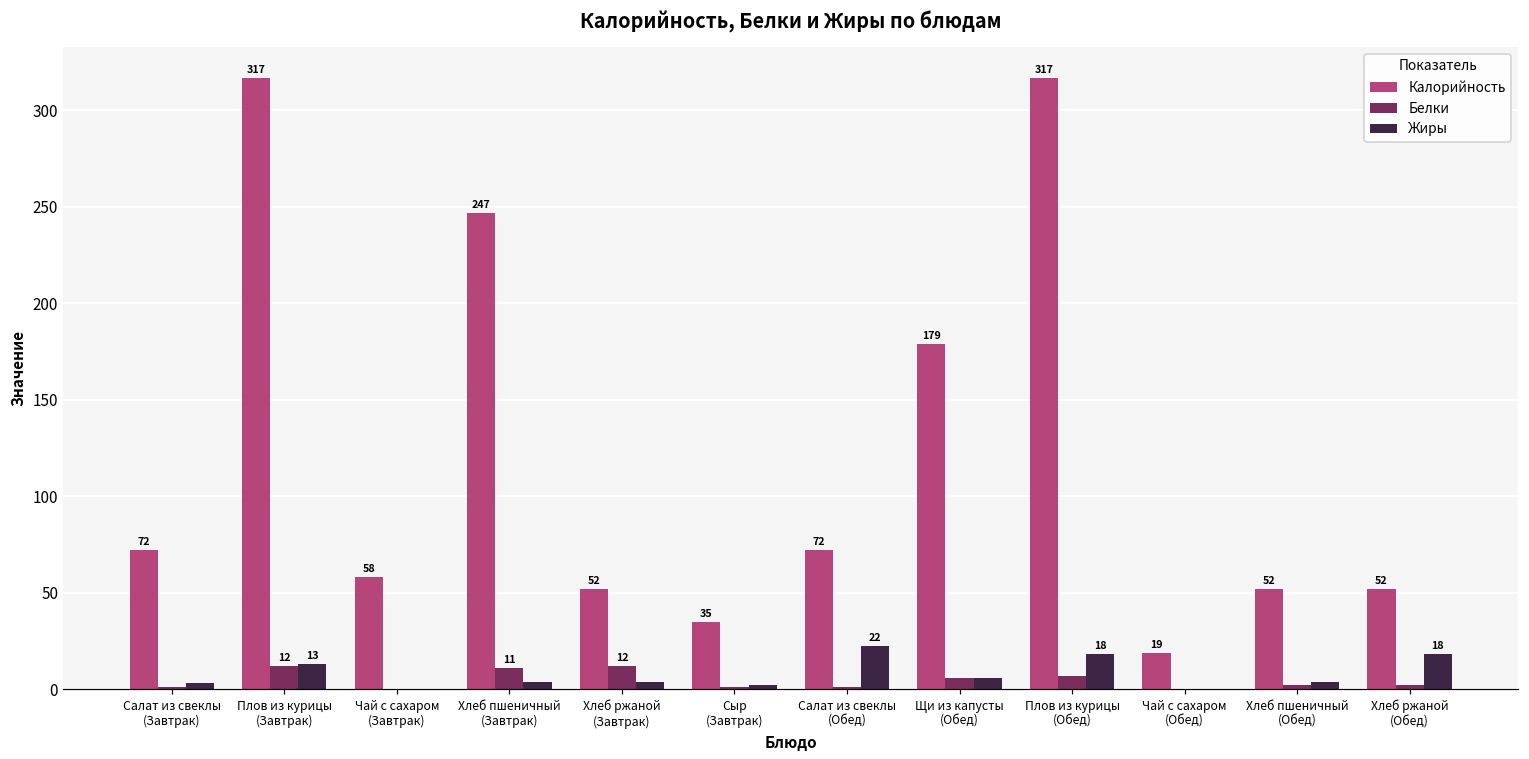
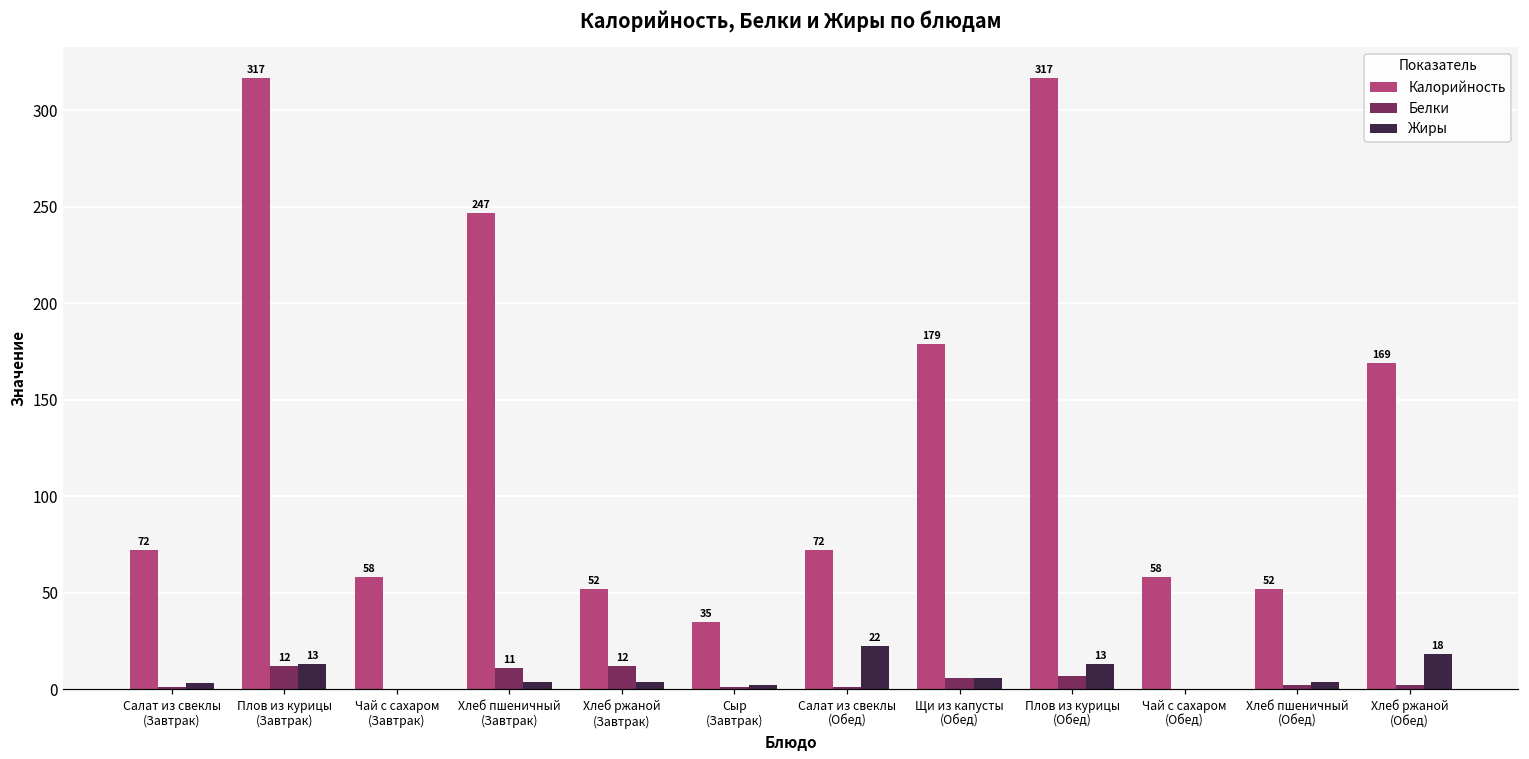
  {
    "Калорийность": {
      "Салат из свеклы (Завтрак)": 72,
      "Плов из курицы (Завтрак)": 317,
      "Чай с сахаром (Завтрак)": 58,
      "Хлеб пшеничный (Завтрак)": 247,
      "Хлеб ржаной (Завтрак)": 52,
      "Сыр (Завтрак)": 35,
      "Салат из свеклы (Обед)": 72,
      "Щи из капусты (Обед)": 179,
      "Плов из курицы (Обед)": 317,
-     "Чай с сахаром (Обед)": 19,
+     "Чай с сахаром (Обед)": 58,
      "Хлеб пшеничный (Обед)": 52,
-     "Хлеб ржаной (Обед)": 52
+     "Хлеб ржаной (Обед)": 169
    },
    "Белки": {
      "Плов из курицы (Завтрак)": 12,
      "Хлеб пшеничный (Завтрак)": 11,
      "Хлеб ржаной (Завтрак)": 12
    },
    "Жиры": {
      "Плов из курицы (Завтрак)": 13,
      "Салат из свеклы (Обед)": 22,
-     "Плов из курицы (Обед)": 18,
+     "Плов из курицы (Обед)": 13,
      "Хлеб ржаной (Обед)": 18
    }
  }
